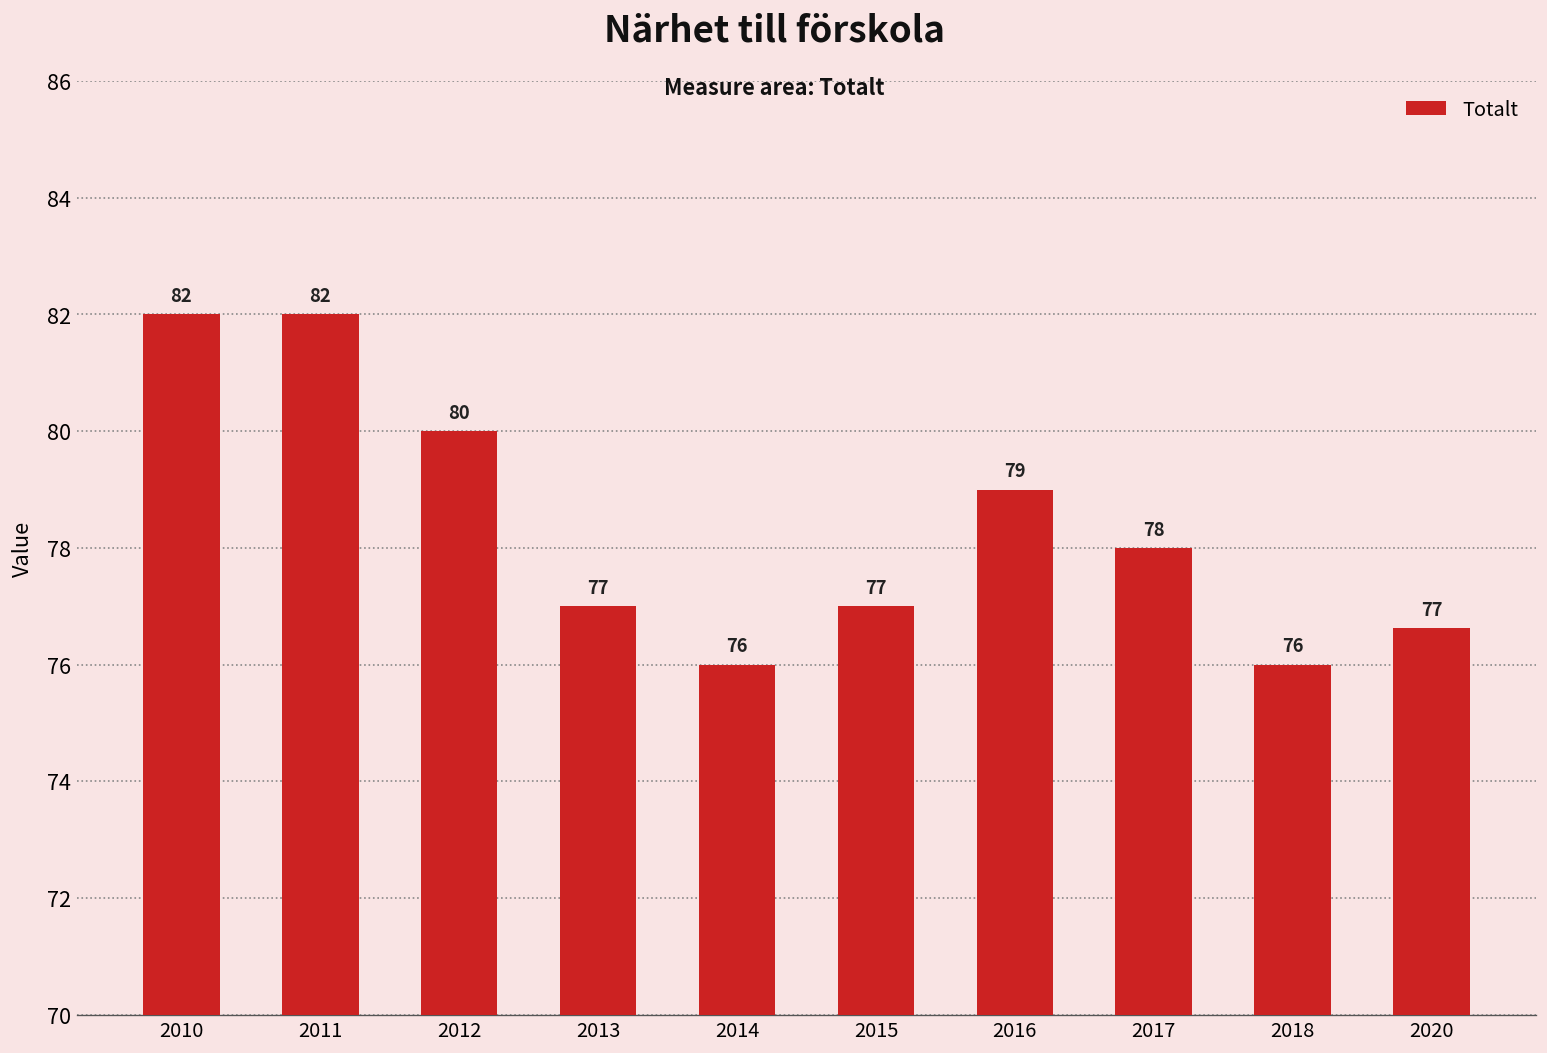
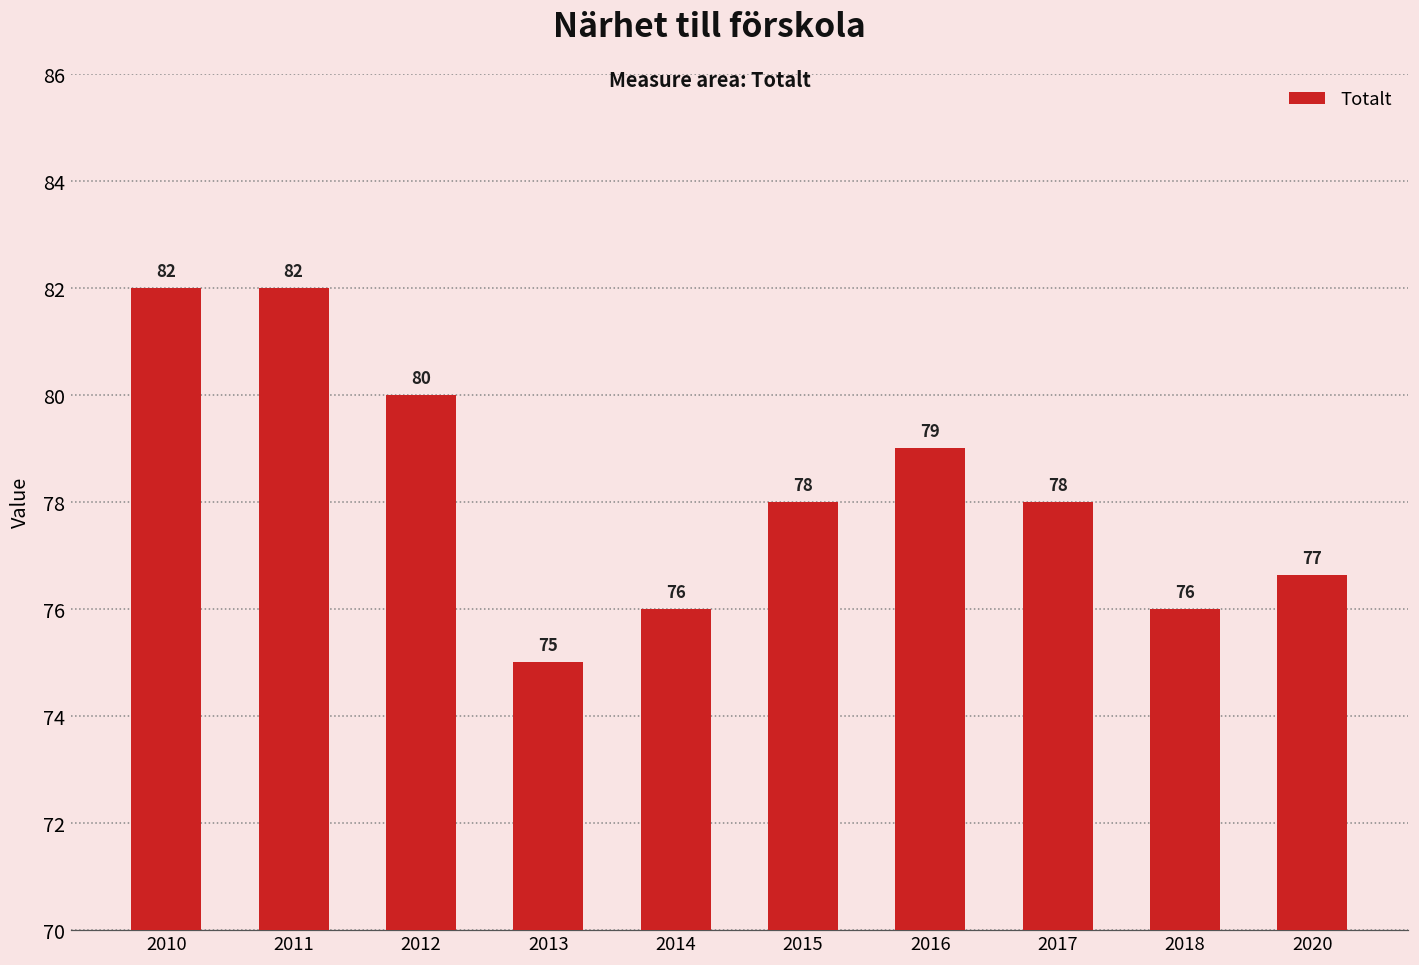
  {
    "2010": 82,
    "2011": 82,
    "2012": 80,
-   "2013": 77,
+   "2013": 75,
    "2014": 76,
-   "2015": 77,
+   "2015": 78,
    "2016": 79,
    "2017": 78,
    "2018": 76,
    "2020": 77
  }
